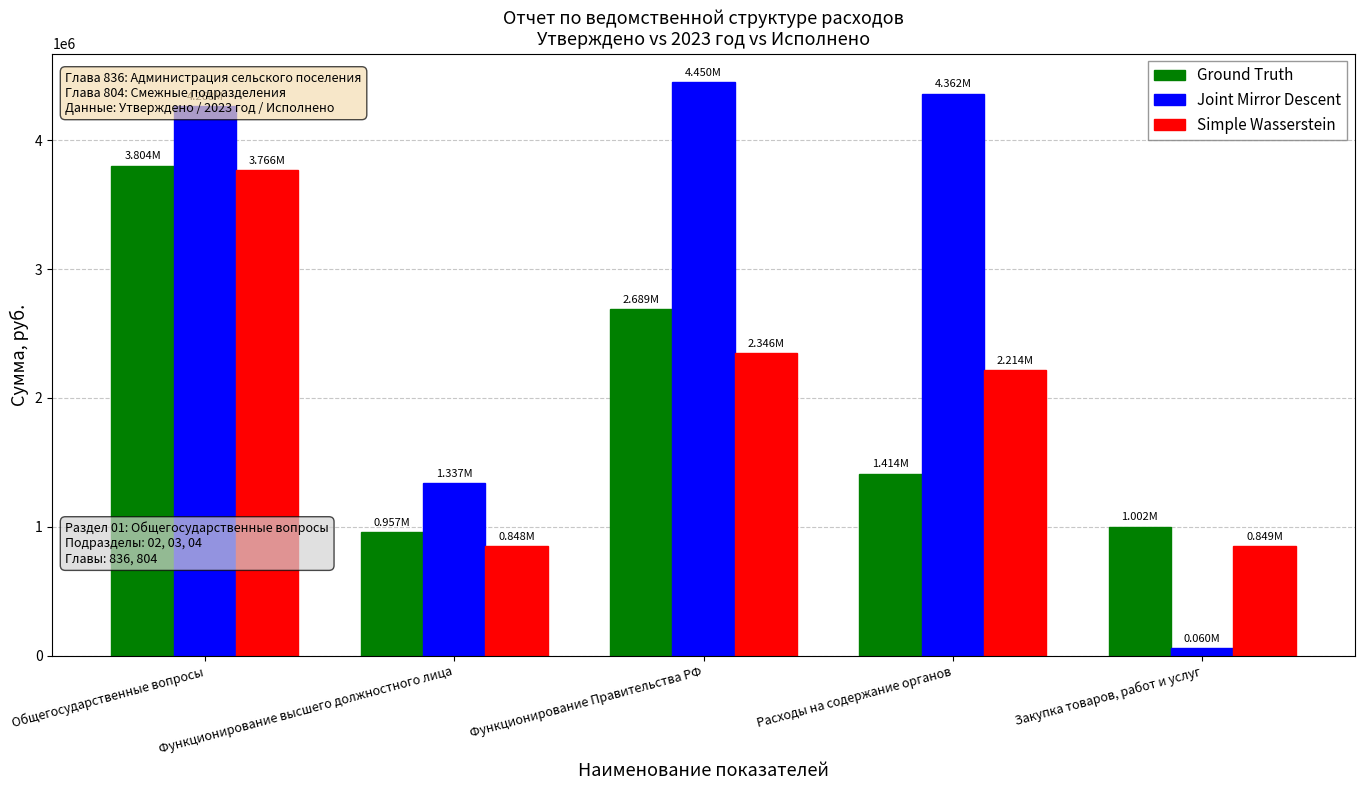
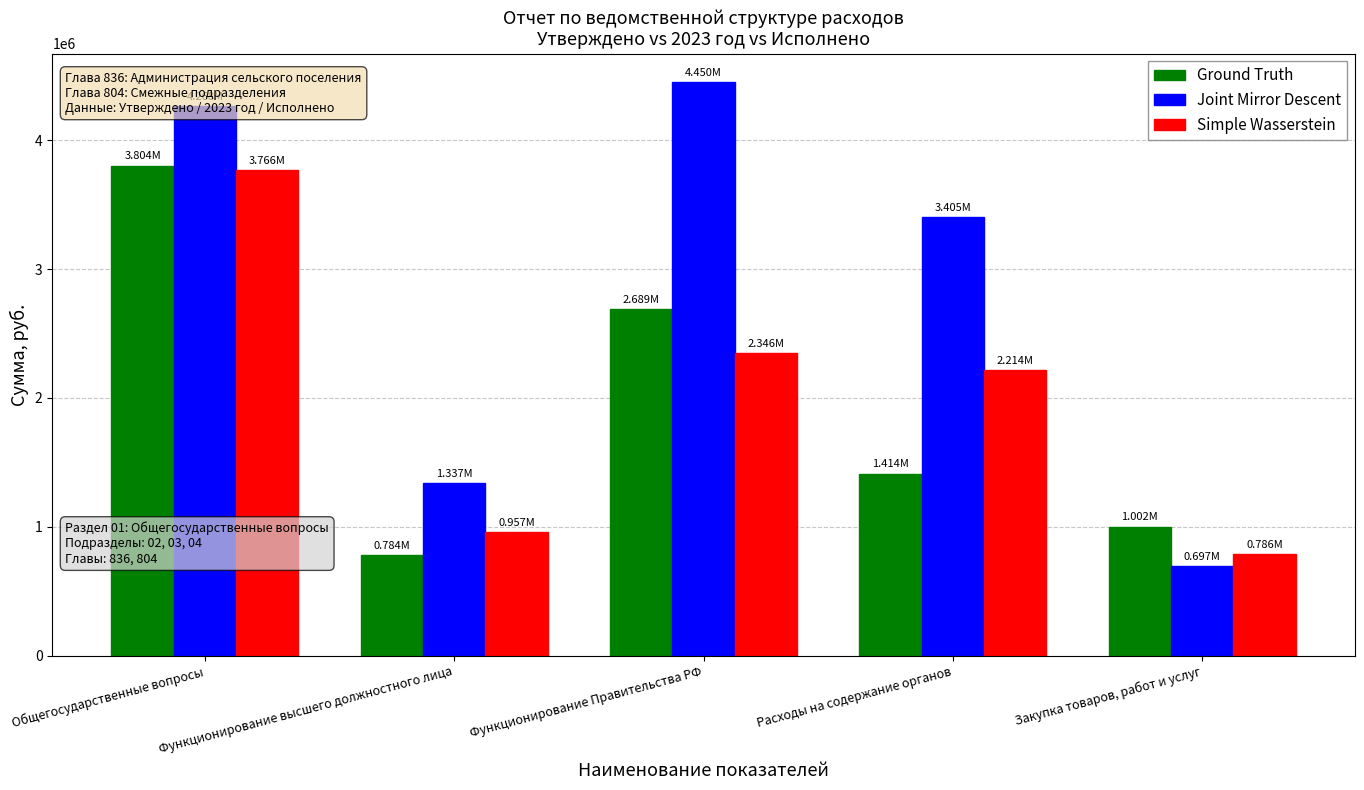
  {
    "Ground Truth": {
      "Общегосударственные вопросы": "3.804M",
-     "Функционирование высшего должностного лица": "0.957M",
+     "Функционирование высшего должностного лица": "0.784M",
      "Функционирование Правительства РФ": "2.689M",
      "Расходы на содержание органов": "1.414M",
      "Закупка товаров, работ и услуг": "1.002M"
    },
    "Joint Mirror Descent": {
      "Функционирование высшего должностного лица": "1.337M",
      "Функционирование Правительства РФ": "4.450M",
-     "Расходы на содержание органов": "4.362M",
-     "Закупка товаров, работ и услуг": "0.060M"
+     "Расходы на содержание органов": "3.405M",
+     "Закупка товаров, работ и услуг": "0.697M"
    },
    "Simple Wasserstein": {
      "Общегосударственные вопросы": "3.766M",
-     "Функционирование высшего должностного лица": "0.848M",
+     "Функционирование высшего должностного лица": "0.957M",
      "Функционирование Правительства РФ": "2.346M",
      "Расходы на содержание органов": "2.214M",
-     "Закупка товаров, работ и услуг": "0.849M"
+     "Закупка товаров, работ и услуг": "0.786M"
    }
  }
